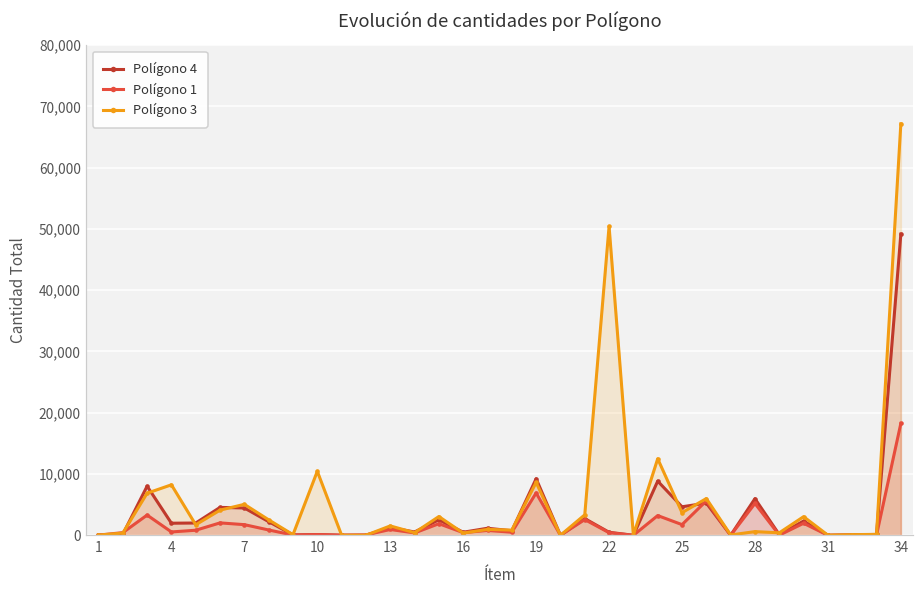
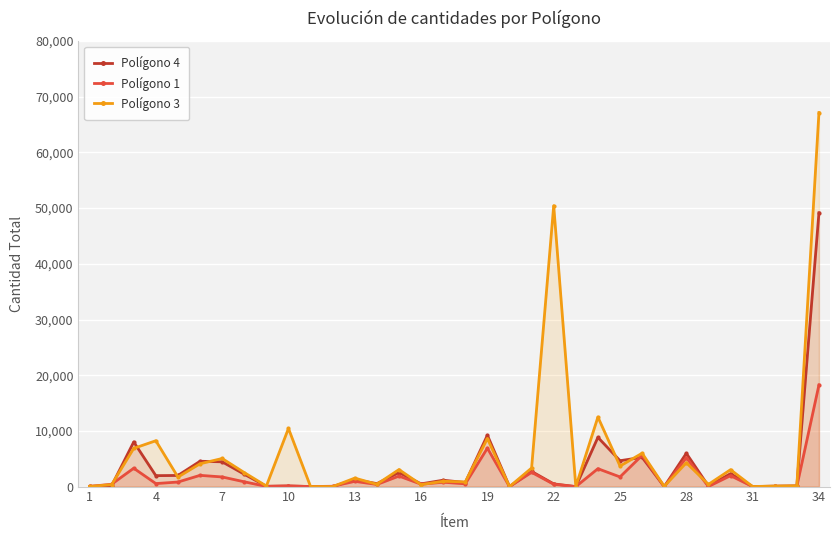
  {
    "Polígono 3": {
      "4": "8,000",
      "7": "5,000",
      "10": "10,000",
      "19": "9,000",
      "22": "50,000",
      "25": "4,000",
-     "28": "1,000",
+     "28": "4,000",
      "34": "67,000"
    }
  }
